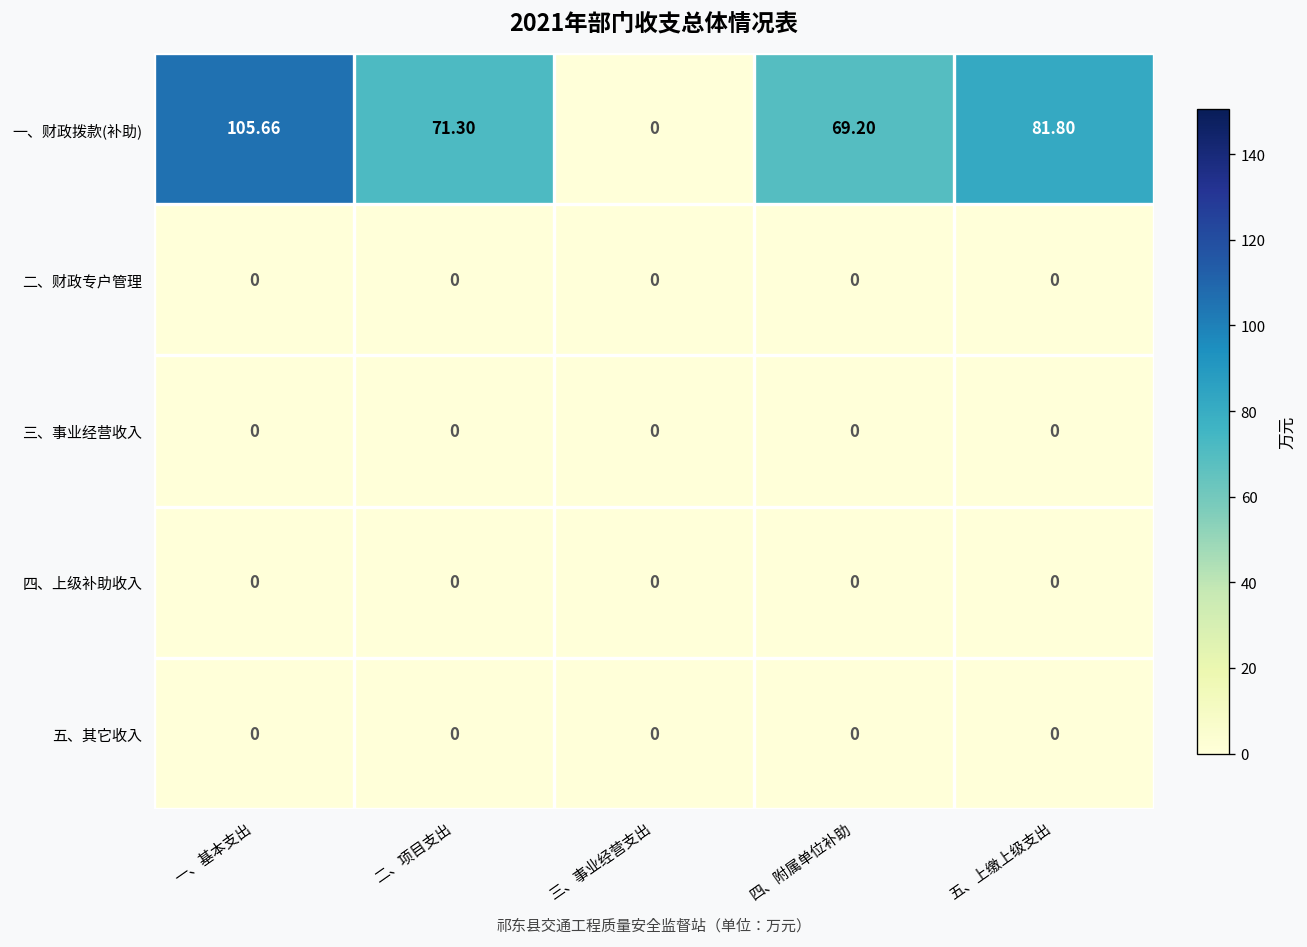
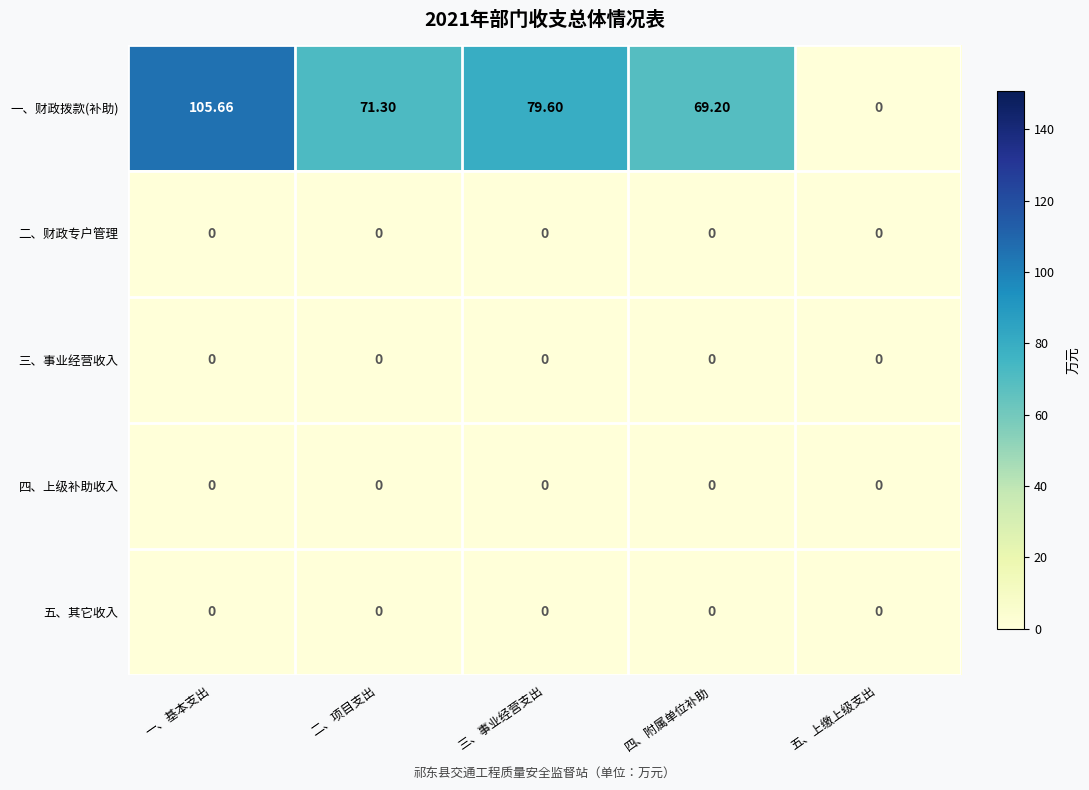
  {
    "一、财政拨款(补助)": {
      "一、基本支出": 105.66,
      "二、项目支出": 71.30,
-     "三、事业经营支出": 0,
+     "三、事业经营支出": 79.60,
      "四、附属单位补助": 69.20,
-     "五、上缴上级支出": 81.80
+     "五、上缴上级支出": 0
    },
    "二、财政专户管理": {
      "一、基本支出": 0,
      "二、项目支出": 0,
      "三、事业经营支出": 0,
      "四、附属单位补助": 0,
      "五、上缴上级支出": 0
    },
    "三、事业经营收入": {
      "一、基本支出": 0,
      "二、项目支出": 0,
      "三、事业经营支出": 0,
      "四、附属单位补助": 0,
      "五、上缴上级支出": 0
    },
    "四、上级补助收入": {
      "一、基本支出": 0,
      "二、项目支出": 0,
      "三、事业经营支出": 0,
      "四、附属单位补助": 0,
      "五、上缴上级支出": 0
    },
    "五、其它收入": {
      "一、基本支出": 0,
      "二、项目支出": 0,
      "三、事业经营支出": 0,
      "四、附属单位补助": 0,
      "五、上缴上级支出": 0
    }
  }
